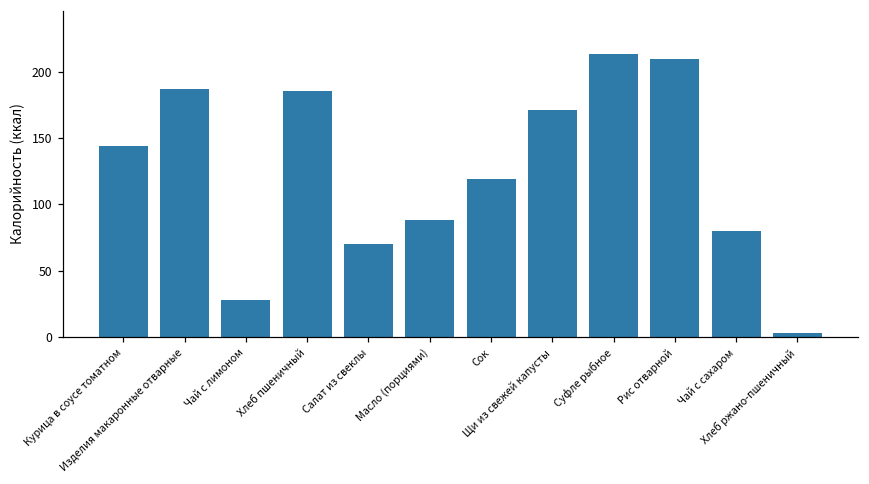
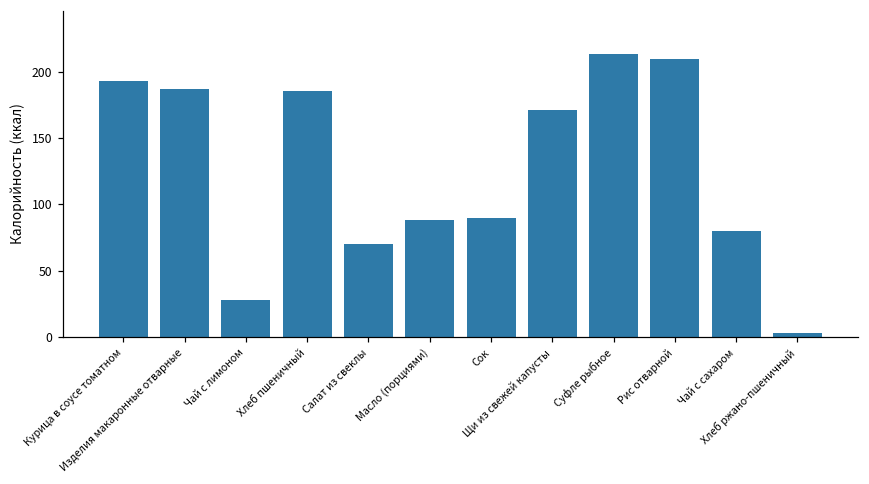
  {
-   "Курица в соусе томатном": 144,
+   "Курица в соусе томатном": 193,
    "Изделия макаронные отварные": 187,
    "Чай с лимоном": 28,
    "Хлеб пшеничный": 186,
    "Салат из свеклы": 70,
    "Масло (порциями)": 88,
-   "Сок": 119,
+   "Сок": 90,
    "Щи из свежей капусты": 171,
    "Суфле рыбное": 214,
    "Рис отварной": 210,
    "Чай с сахаром": 80,
    "Хлеб ржано-пшеничный": 3
  }
